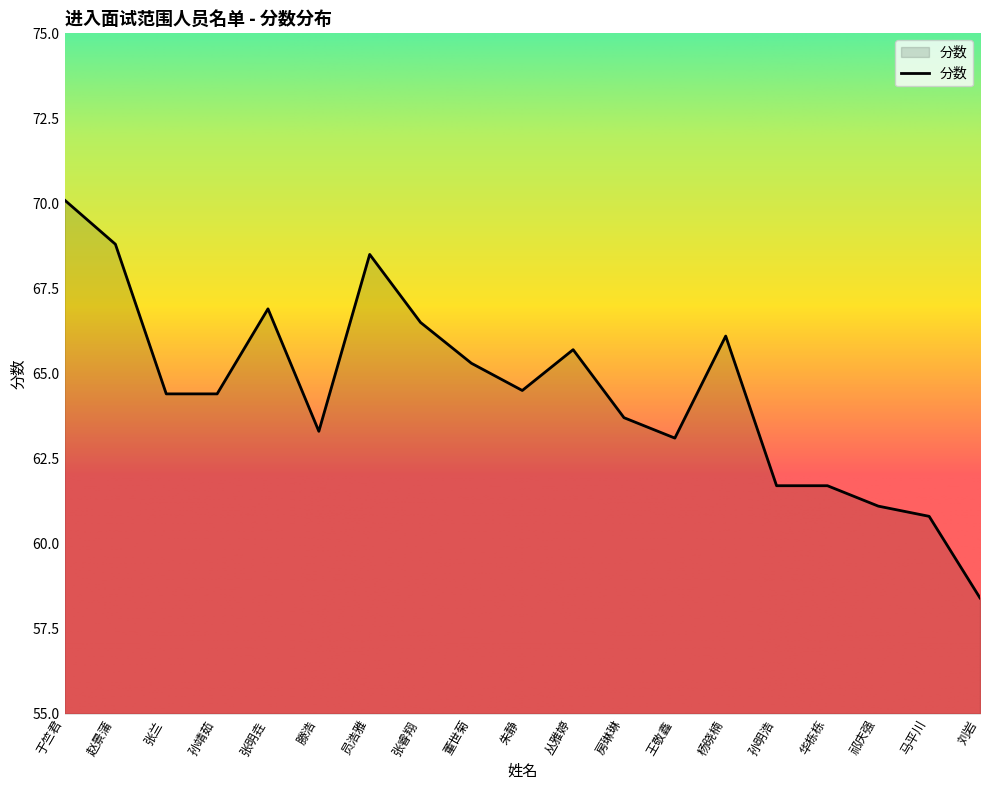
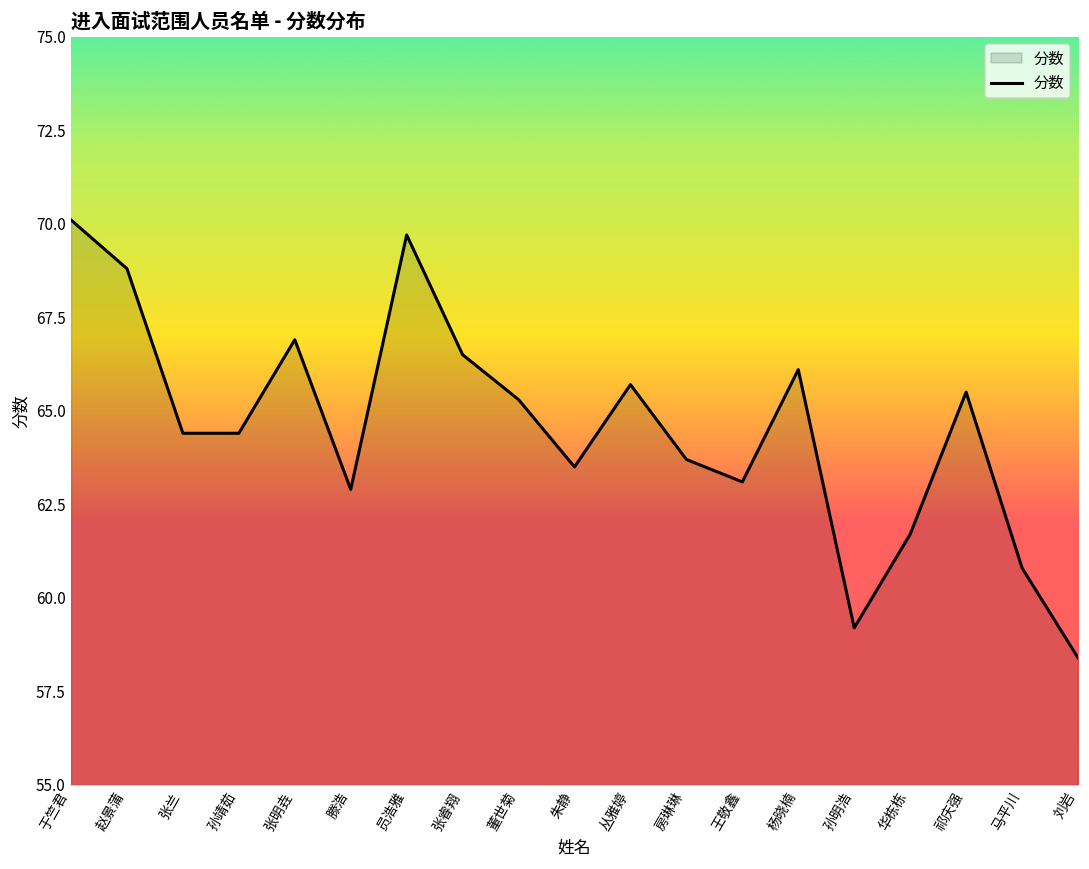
  {
    "于竺君": 70.1,
    "赵景蒲": 68.8,
    "张兰": 64.4,
    "孙靖茹": 64.4,
    "张明垚": 66.9,
-   "滕浩": 63.3,
-   "员浩雅": 68.5,
+   "滕浩": 62.9,
+   "员浩雅": 69.7,
    "张睿翔": 66.5,
    "董世菊": 65.3,
-   "朱静": 64.5,
+   "朱静": 63.5,
    "丛雅婷": 65.7,
    "房琳琳": 63.7,
    "王敬鑫": 63.1,
    "杨晓楠": 66.1,
-   "孙明浩": 61.7,
+   "孙明浩": 59.2,
    "华栋栋": 61.7,
-   "祁庆强": 61.1,
+   "祁庆强": 65.5,
    "马平川": 60.8,
    "刘岩": 58.4
  }
